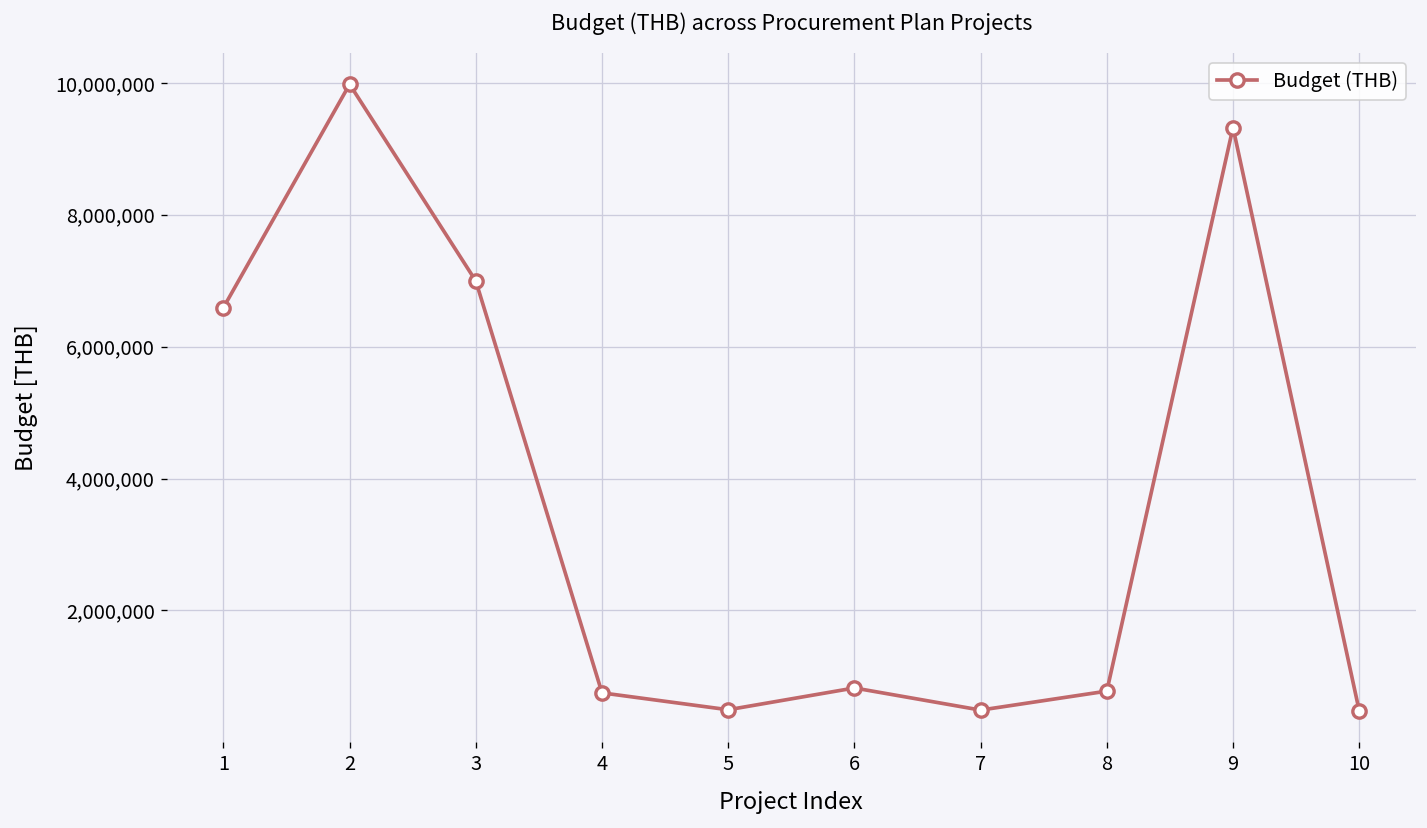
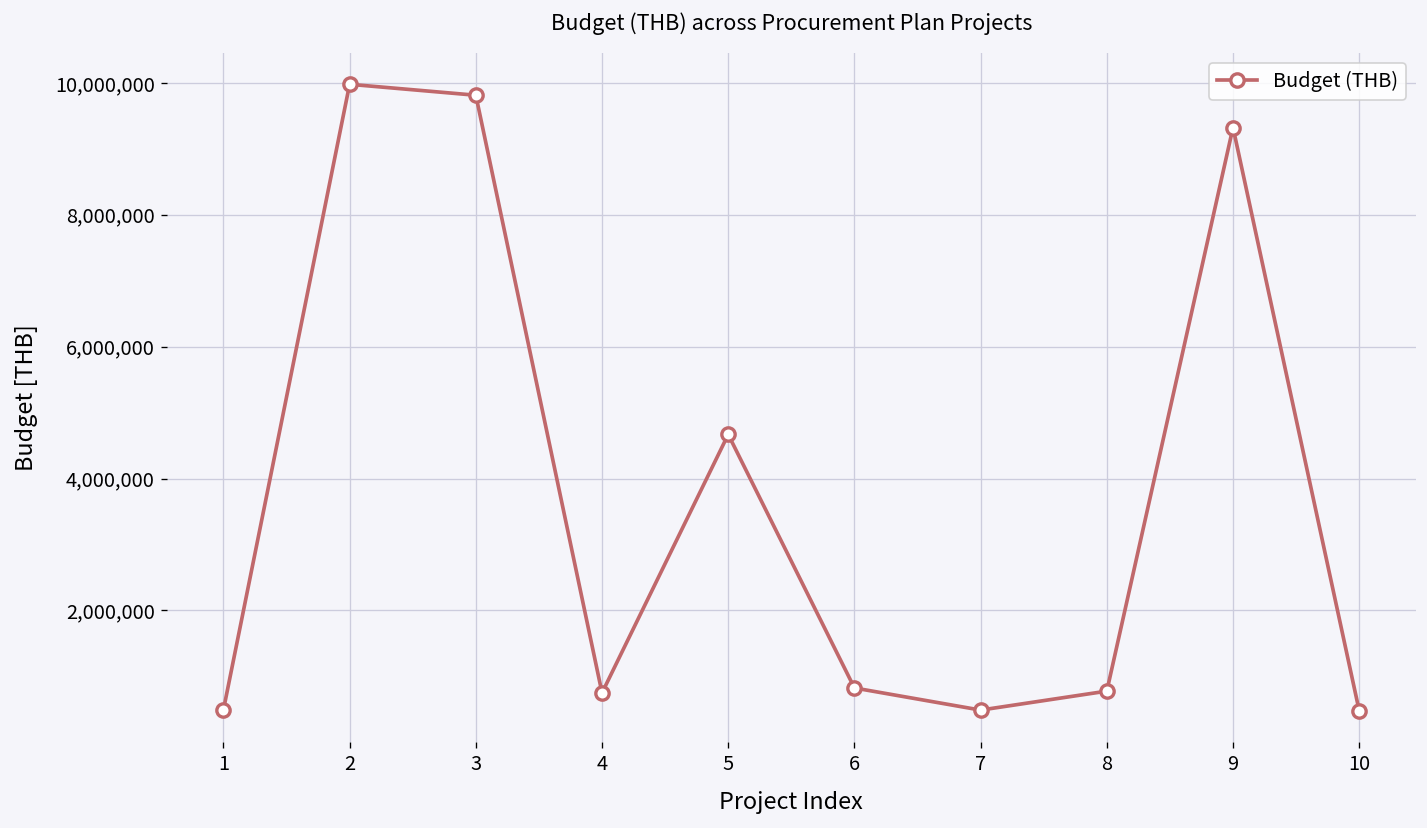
  {
-   "1": "6,600,000",
+   "1": "500,000",
    "2": "10,000,000",
-   "3": "7,000,000",
+   "3": "9,800,000",
    "4": "800,000",
-   "5": "500,000",
+   "5": "4,700,000",
    "6": "800,000",
    "7": "500,000",
    "8": "800,000",
    "9": "9,300,000",
    "10": "500,000"
  }
